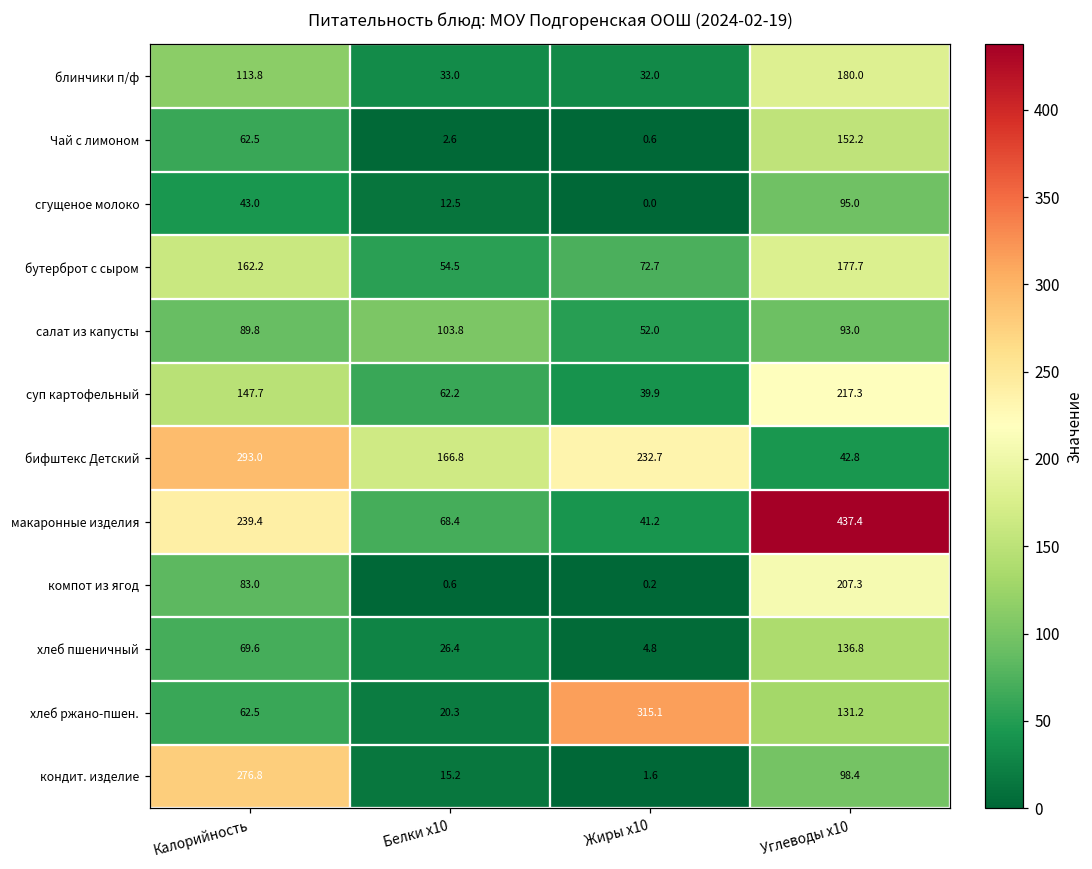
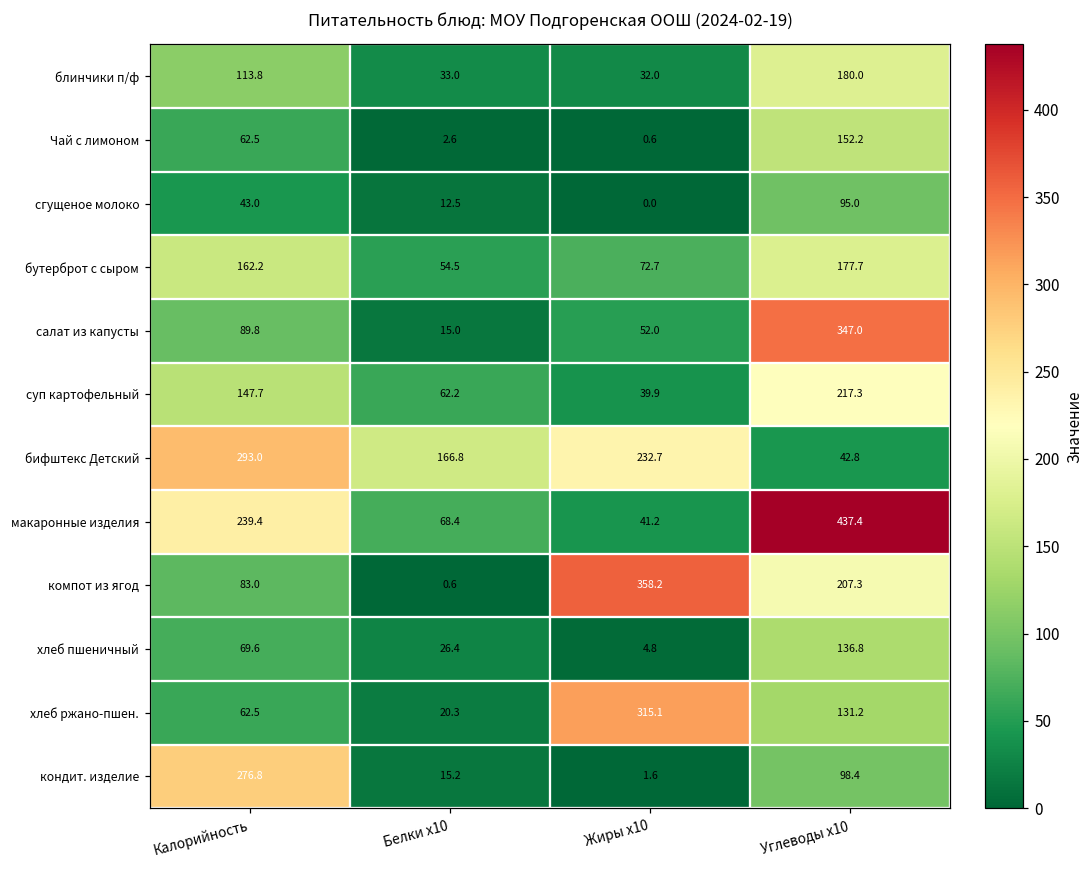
  {
    "блинчики п/ф": {
      "Калорийность": 113.8,
      "Белки x10": 33.0,
      "Жиры x10": 32.0,
      "Углеводы x10": 180.0
    },
    "Чай с лимоном": {
      "Калорийность": 62.5,
      "Белки x10": 2.6,
      "Жиры x10": 0.6,
      "Углеводы x10": 152.2
    },
    "сгущеное молоко": {
      "Калорийность": 43.0,
      "Белки x10": 12.5,
      "Жиры x10": 0.0,
      "Углеводы x10": 95.0
    },
    "бутерброт с сыром": {
      "Калорийность": 162.2,
      "Белки x10": 54.5,
      "Жиры x10": 72.7,
      "Углеводы x10": 177.7
    },
    "салат из капусты": {
      "Калорийность": 89.8,
-     "Белки x10": 103.8,
+     "Белки x10": 15.0,
      "Жиры x10": 52.0,
-     "Углеводы x10": 93.0
+     "Углеводы x10": 347.0
    },
    "суп картофельный": {
      "Калорийность": 147.7,
      "Белки x10": 62.2,
      "Жиры x10": 39.9,
      "Углеводы x10": 217.3
    },
    "бифштекс Детский": {
      "Калорийность": 293.0,
      "Белки x10": 166.8,
      "Жиры x10": 232.7,
      "Углеводы x10": 42.8
    },
    "макаронные изделия": {
      "Калорийность": 239.4,
      "Белки x10": 68.4,
      "Жиры x10": 41.2,
      "Углеводы x10": 437.4
    },
    "компот из ягод": {
      "Калорийность": 83.0,
      "Белки x10": 0.6,
-     "Жиры x10": 0.2,
+     "Жиры x10": 358.2,
      "Углеводы x10": 207.3
    },
    "хлеб пшеничный": {
      "Калорийность": 69.6,
      "Белки x10": 26.4,
      "Жиры x10": 4.8,
      "Углеводы x10": 136.8
    },
    "хлеб ржано-пшен.": {
      "Калорийность": 62.5,
      "Белки x10": 20.3,
      "Жиры x10": 315.1,
      "Углеводы x10": 131.2
    },
    "кондит. изделие": {
      "Калорийность": 276.8,
      "Белки x10": 15.2,
      "Жиры x10": 1.6,
      "Углеводы x10": 98.4
    }
  }
